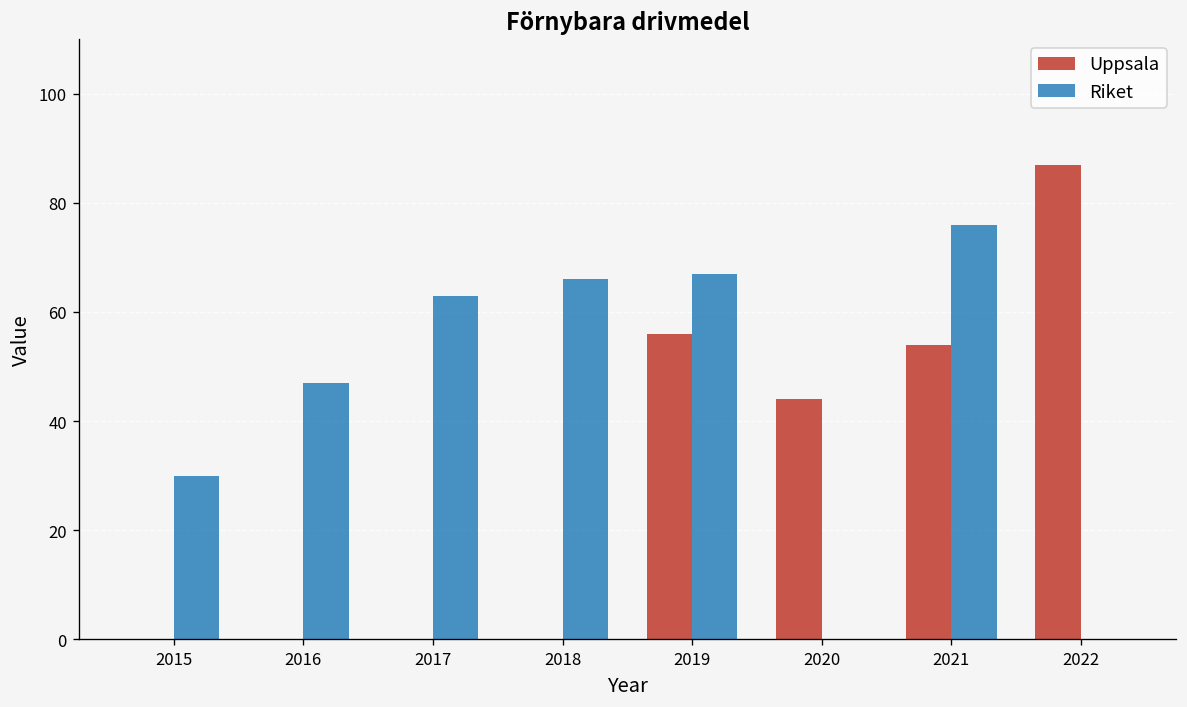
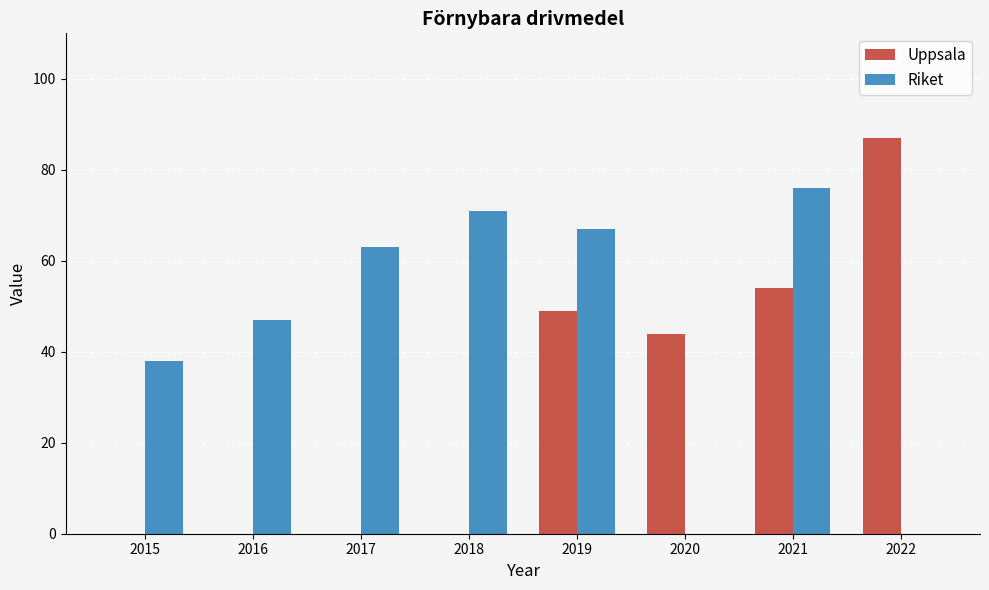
  {
    "Uppsala": {
      "2015": 0,
      "2016": 0,
      "2017": 0,
      "2018": 0,
-     "2019": 56,
+     "2019": 49,
      "2020": 44,
      "2021": 54,
      "2022": 87
    },
    "Riket": {
-     "2015": 30,
+     "2015": 38,
      "2016": 47,
      "2017": 63,
-     "2018": 66,
+     "2018": 71,
      "2019": 67,
      "2020": 0,
      "2021": 76,
      "2022": 0
    }
  }
